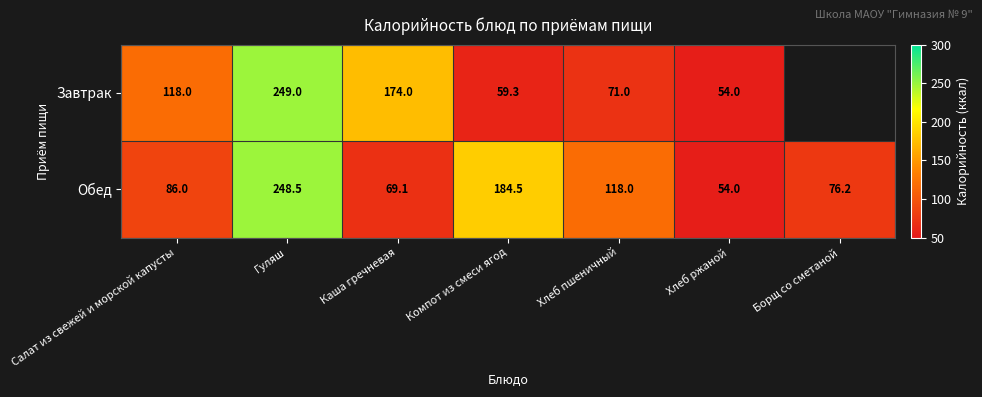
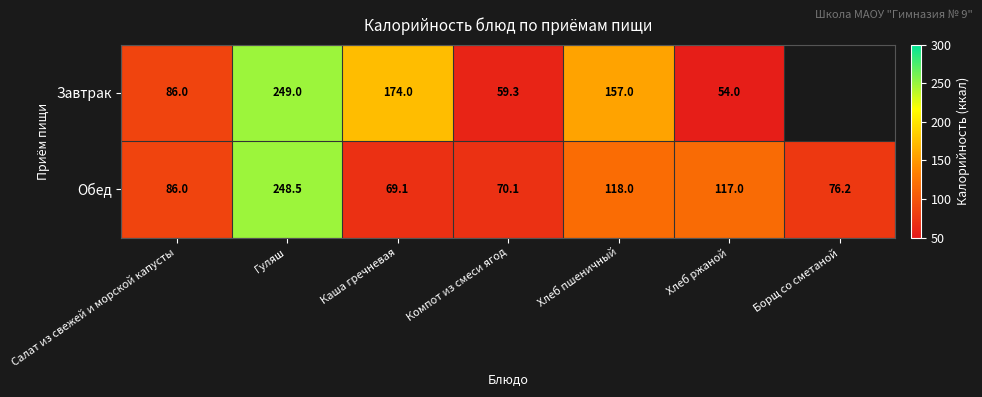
  {
    "Завтрак": {
-     "Салат из свежей и морской капусты": 118.0,
+     "Салат из свежей и морской капусты": 86.0,
      "Гуляш": 249.0,
      "Каша гречневая": 174.0,
      "Компот из смеси ягод": 59.3,
-     "Хлеб пшеничный": 71.0,
+     "Хлеб пшеничный": 157.0,
      "Хлеб ржаной": 54.0
    },
    "Обед": {
      "Салат из свежей и морской капусты": 86.0,
      "Гуляш": 248.5,
      "Каша гречневая": 69.1,
-     "Компот из смеси ягод": 184.5,
+     "Компот из смеси ягод": 70.1,
      "Хлеб пшеничный": 118.0,
-     "Хлеб ржаной": 54.0,
+     "Хлеб ржаной": 117.0,
      "Борщ со сметаной": 76.2
    }
  }
